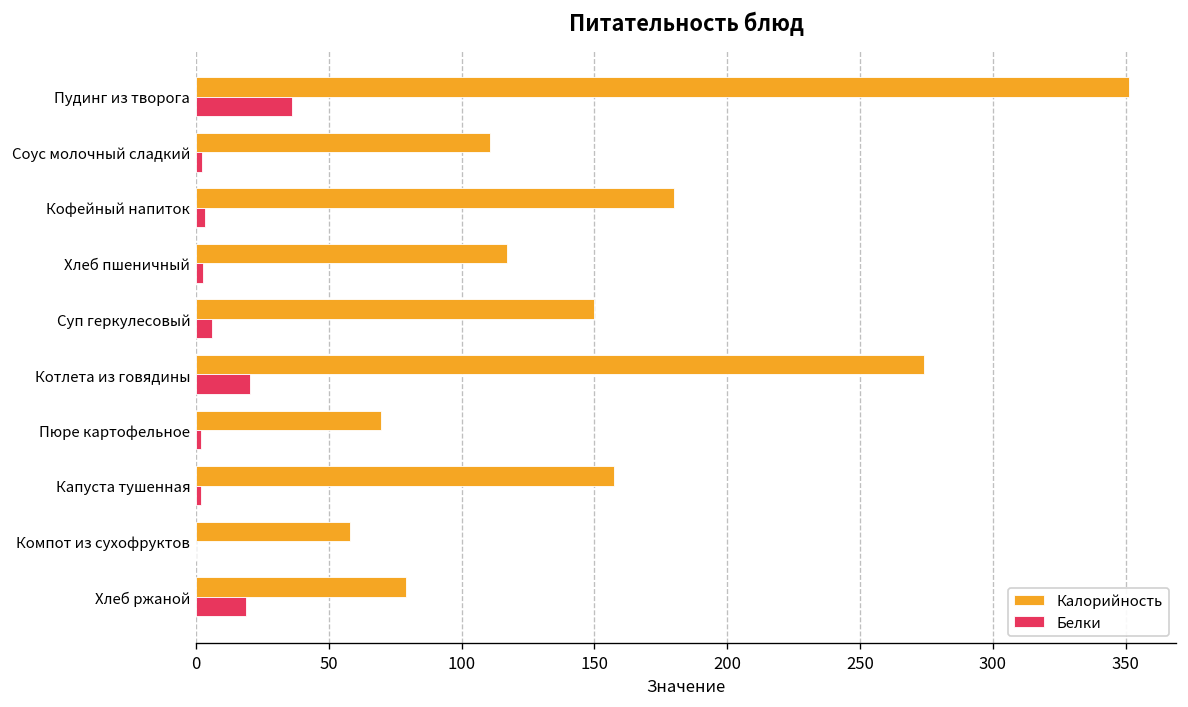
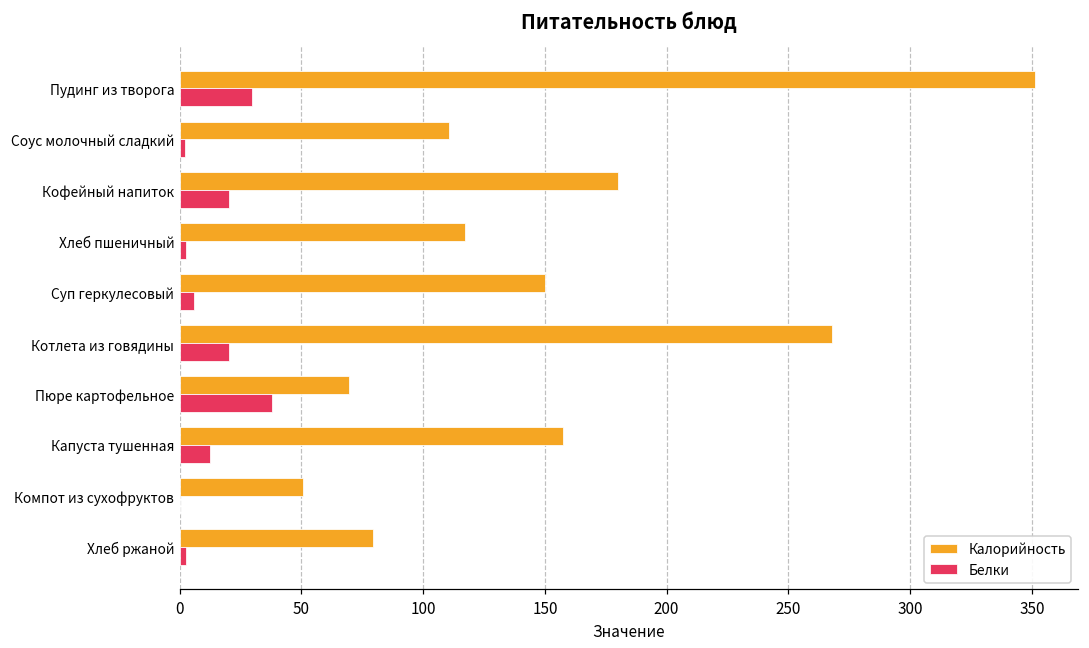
  {
    "Калорийность": {
      "Пудинг из творога": 351,
      "Соус молочный сладкий": 111,
      "Кофейный напиток": 180,
      "Хлеб пшеничный": 117,
      "Суп геркулесовый": 150,
-     "Котлета из говядины": 274,
+     "Котлета из говядины": 268,
      "Пюре картофельное": 70,
      "Капуста тушенная": 158,
-     "Компот из сухофруктов": 58,
+     "Компот из сухофруктов": 51,
      "Хлеб ржаной": 79
    },
    "Белки": {
-     "Пудинг из творога": 36,
+     "Пудинг из творога": 30,
      "Соус молочный сладкий": 2,
-     "Кофейный напиток": 3,
+     "Кофейный напиток": 20,
      "Хлеб пшеничный": 3,
      "Суп геркулесовый": 6,
      "Котлета из говядины": 20,
-     "Пюре картофельное": 2,
-     "Капуста тушенная": 2,
+     "Пюре картофельное": 38,
+     "Капуста тушенная": 13,
      "Компот из сухофруктов": 0,
-     "Хлеб ржаной": 19
+     "Хлеб ржаной": 3
    }
  }
